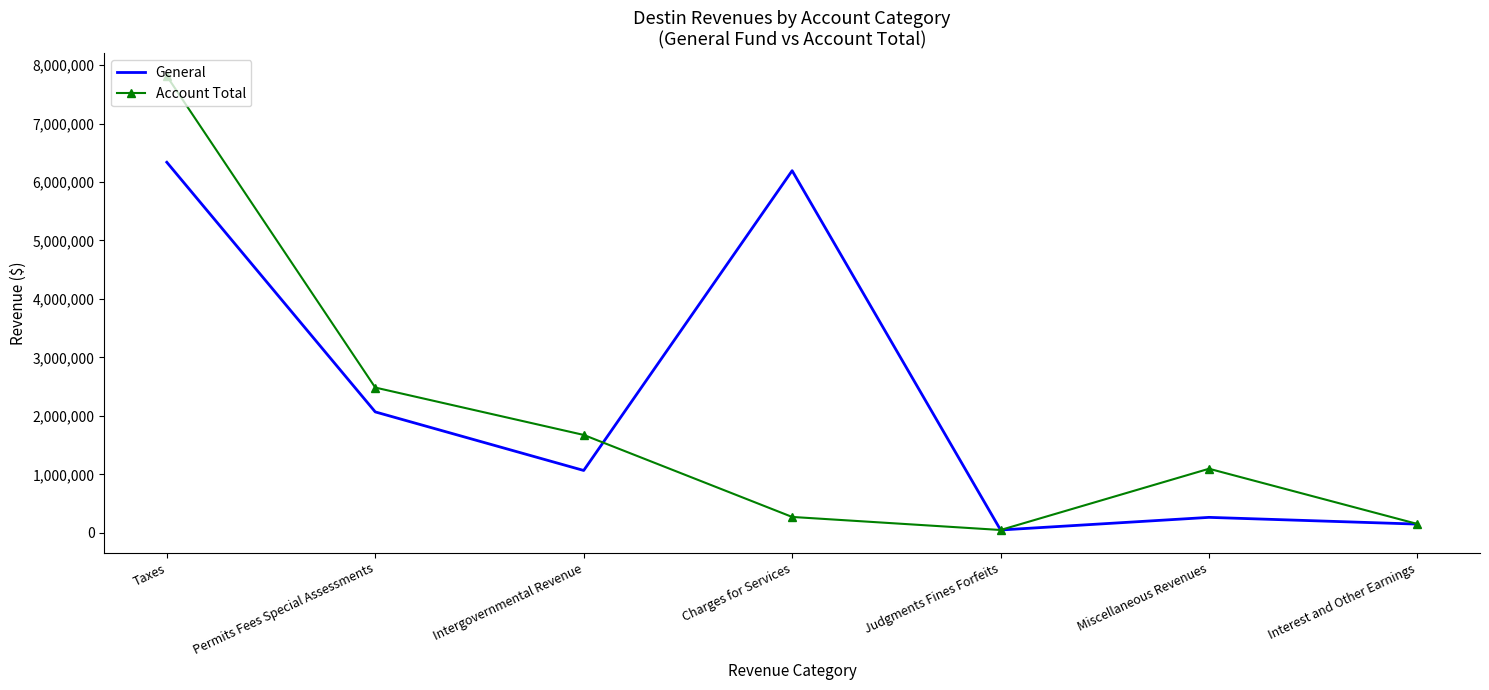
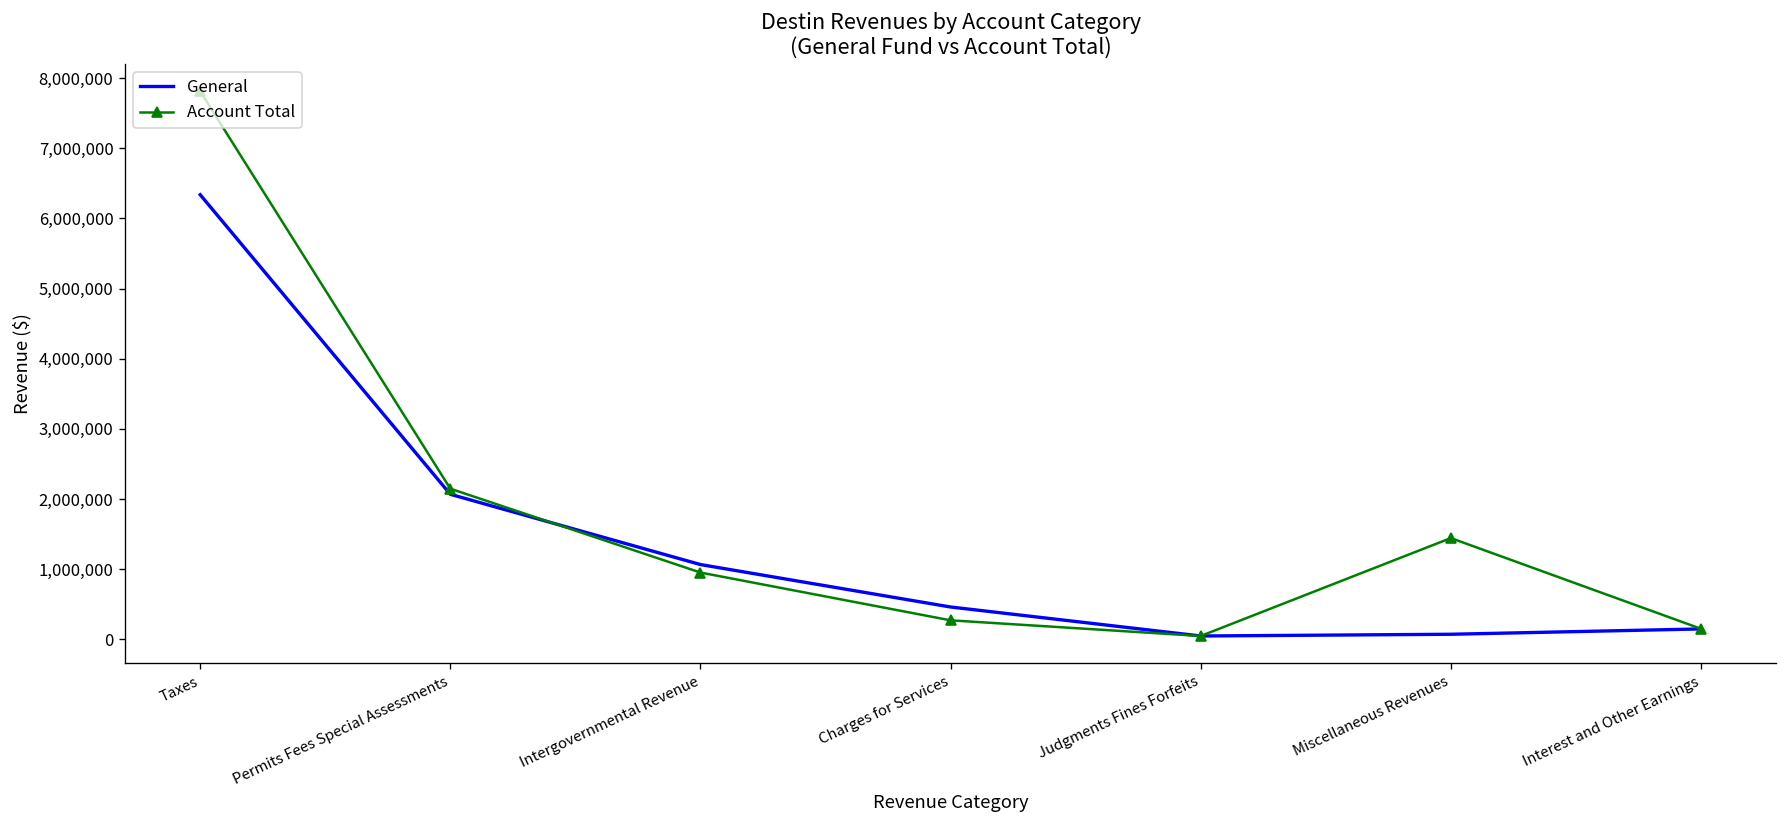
  {
    "General": {
      "Taxes": "6,300,000",
      "Permits Fees Special Assessments": "2,100,000",
      "Intergovernmental Revenue": "1,100,000",
-     "Charges for Services": "6,200,000",
-     "Miscellaneous Revenues": "300,000"
+     "Charges for Services": "500,000",
+     "Miscellaneous Revenues": "100,000"
    },
    "Account Total": {
-     "Permits Fees Special Assessments": "2,500,000",
-     "Intergovernmental Revenue": "1,700,000",
+     "Permits Fees Special Assessments": "2,100,000",
+     "Intergovernmental Revenue": "1,000,000",
      "Charges for Services": "300,000",
-     "Miscellaneous Revenues": "1,100,000"
+     "Miscellaneous Revenues": "1,400,000"
    }
  }
